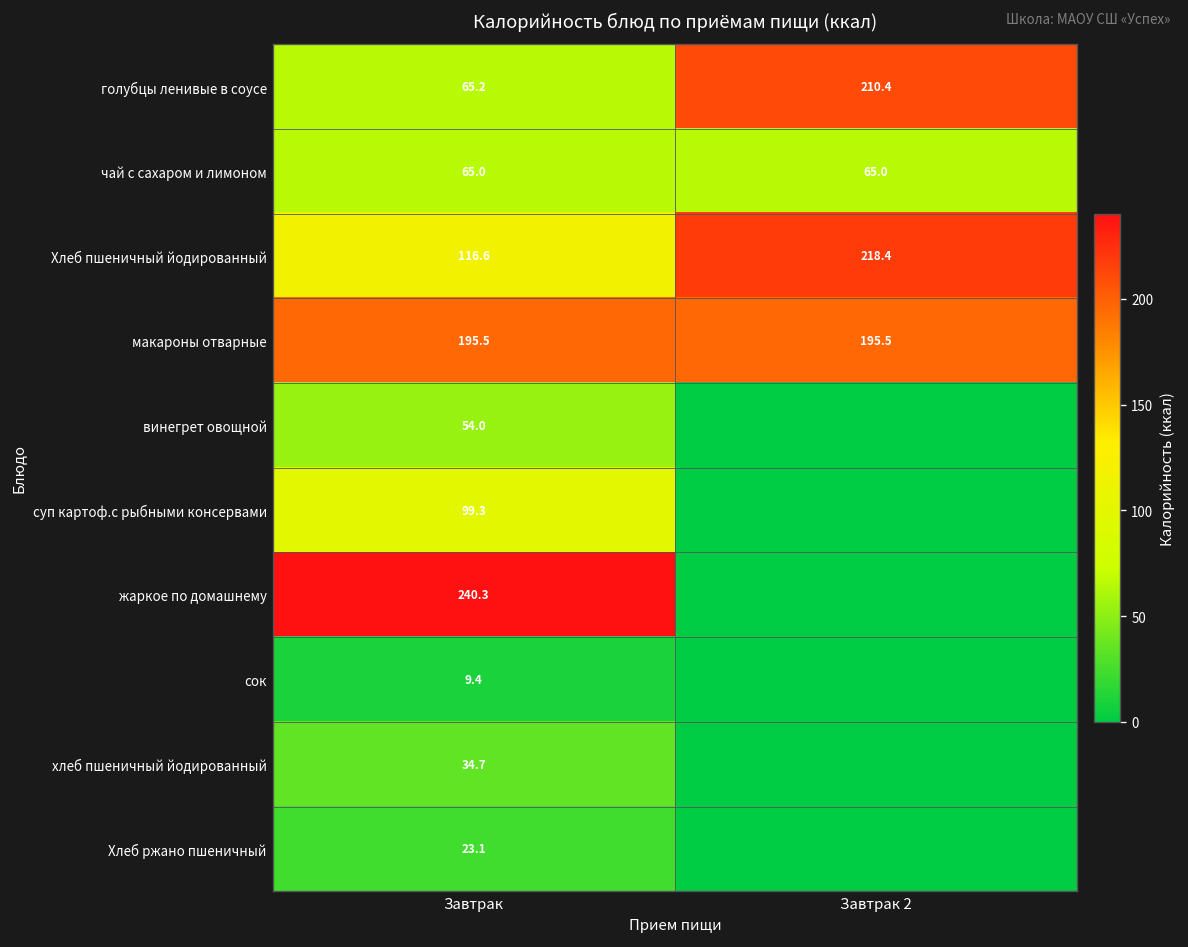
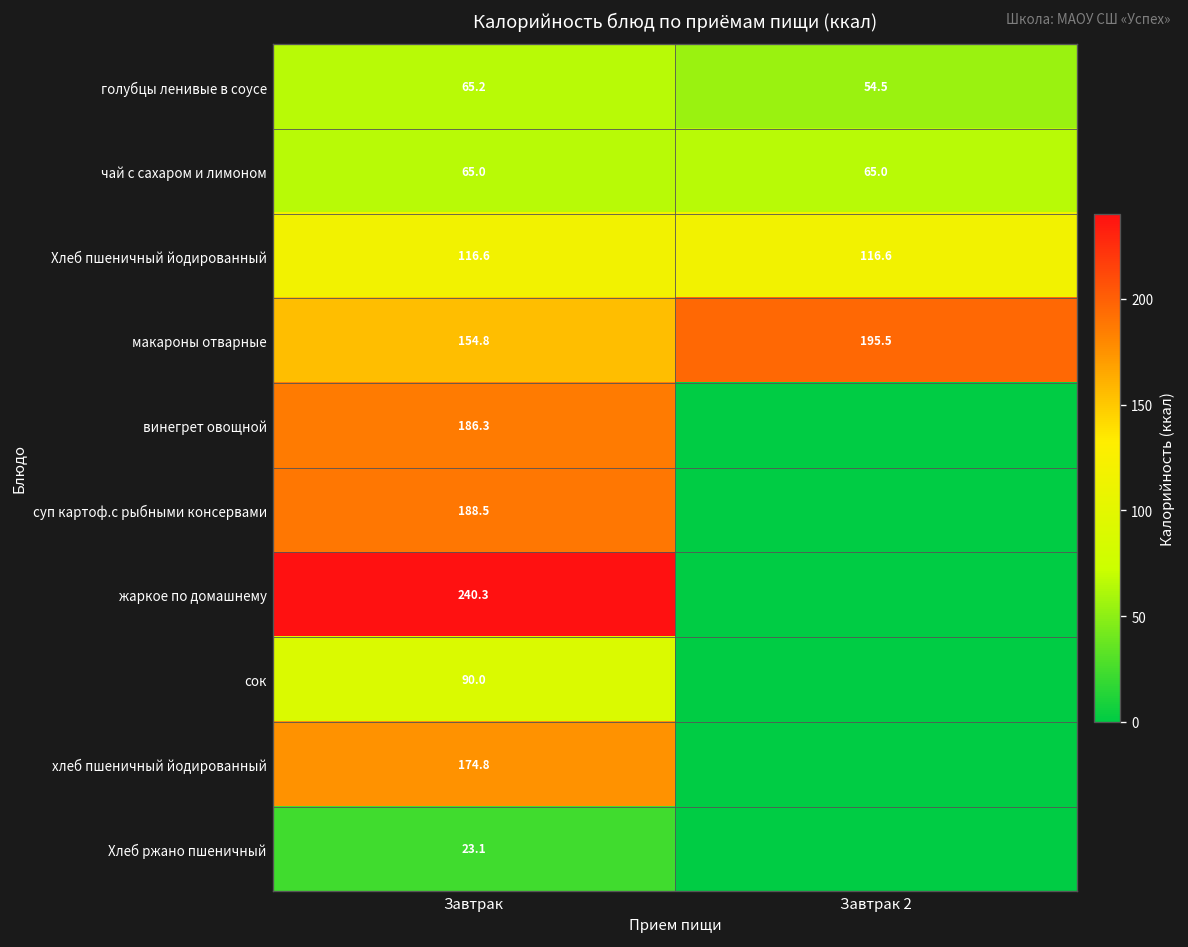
  {
    "голубцы ленивые в соусе": {
      "Завтрак": 65.2,
-     "Завтрак 2": 210.4
+     "Завтрак 2": 54.5
    },
    "чай с сахаром и лимоном": {
      "Завтрак": 65.0,
      "Завтрак 2": 65.0
    },
    "Хлеб пшеничный йодированный": {
      "Завтрак": 116.6,
-     "Завтрак 2": 218.4
+     "Завтрак 2": 116.6
    },
    "макароны отварные": {
-     "Завтрак": 195.5,
+     "Завтрак": 154.8,
      "Завтрак 2": 195.5
    },
    "винегрет овощной": {
-     "Завтрак": 54.0
+     "Завтрак": 186.3
    },
    "суп картоф.с рыбными консервами": {
-     "Завтрак": 99.3
+     "Завтрак": 188.5
    },
    "жаркое по домашнему": {
      "Завтрак": 240.3
    },
    "сок": {
-     "Завтрак": 9.4
+     "Завтрак": 90.0
    },
    "хлеб пшеничный йодированный": {
-     "Завтрак": 34.7
+     "Завтрак": 174.8
    },
    "Хлеб ржано пшеничный": {
      "Завтрак": 23.1
    }
  }
